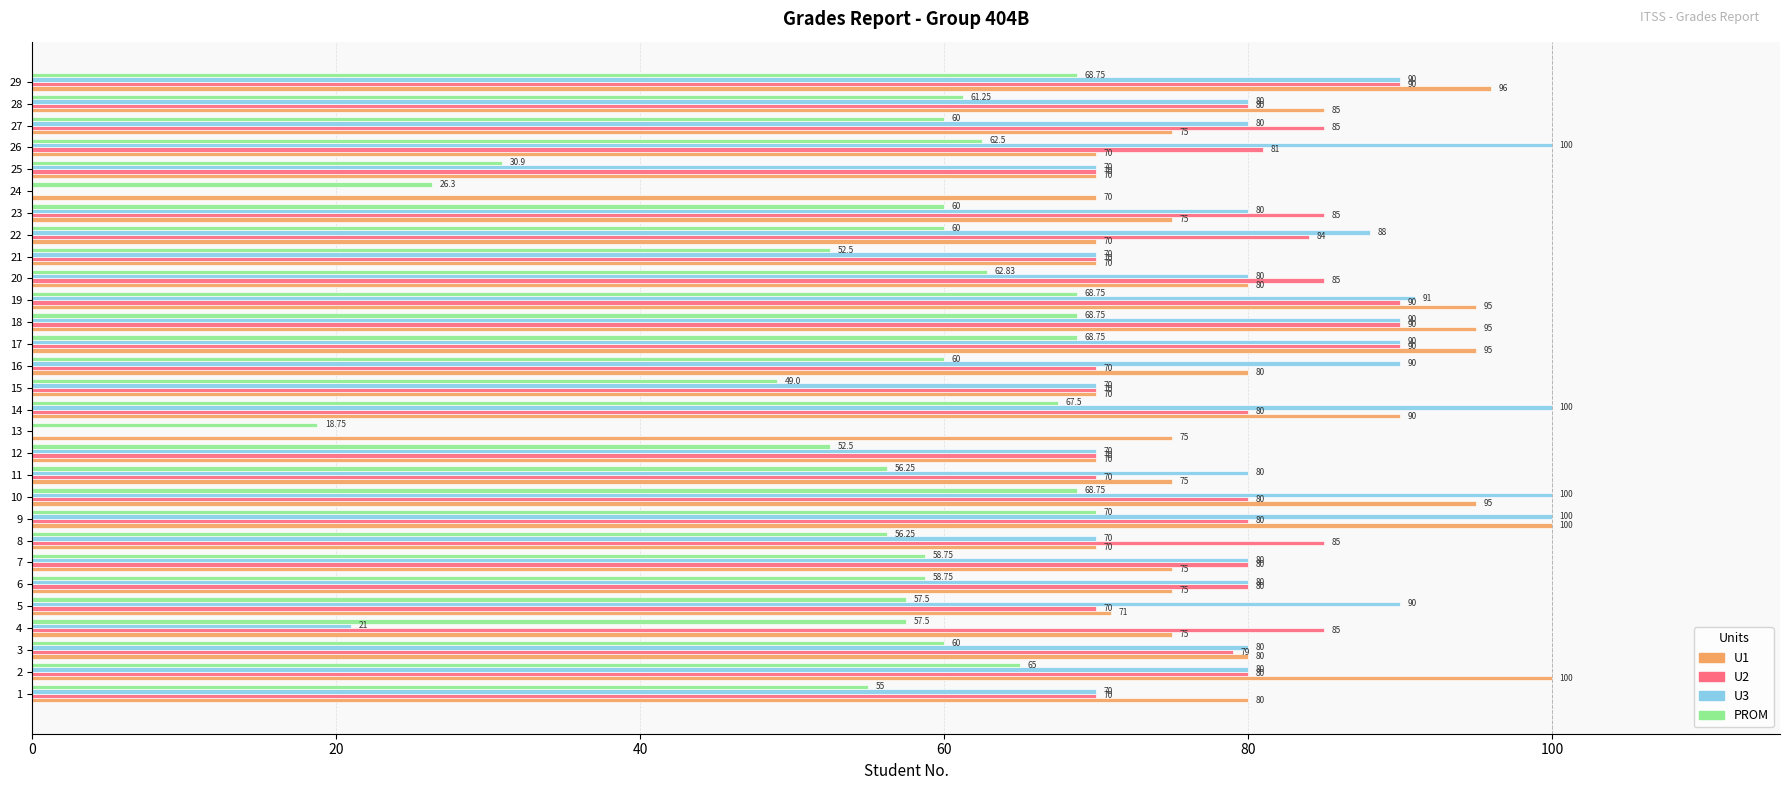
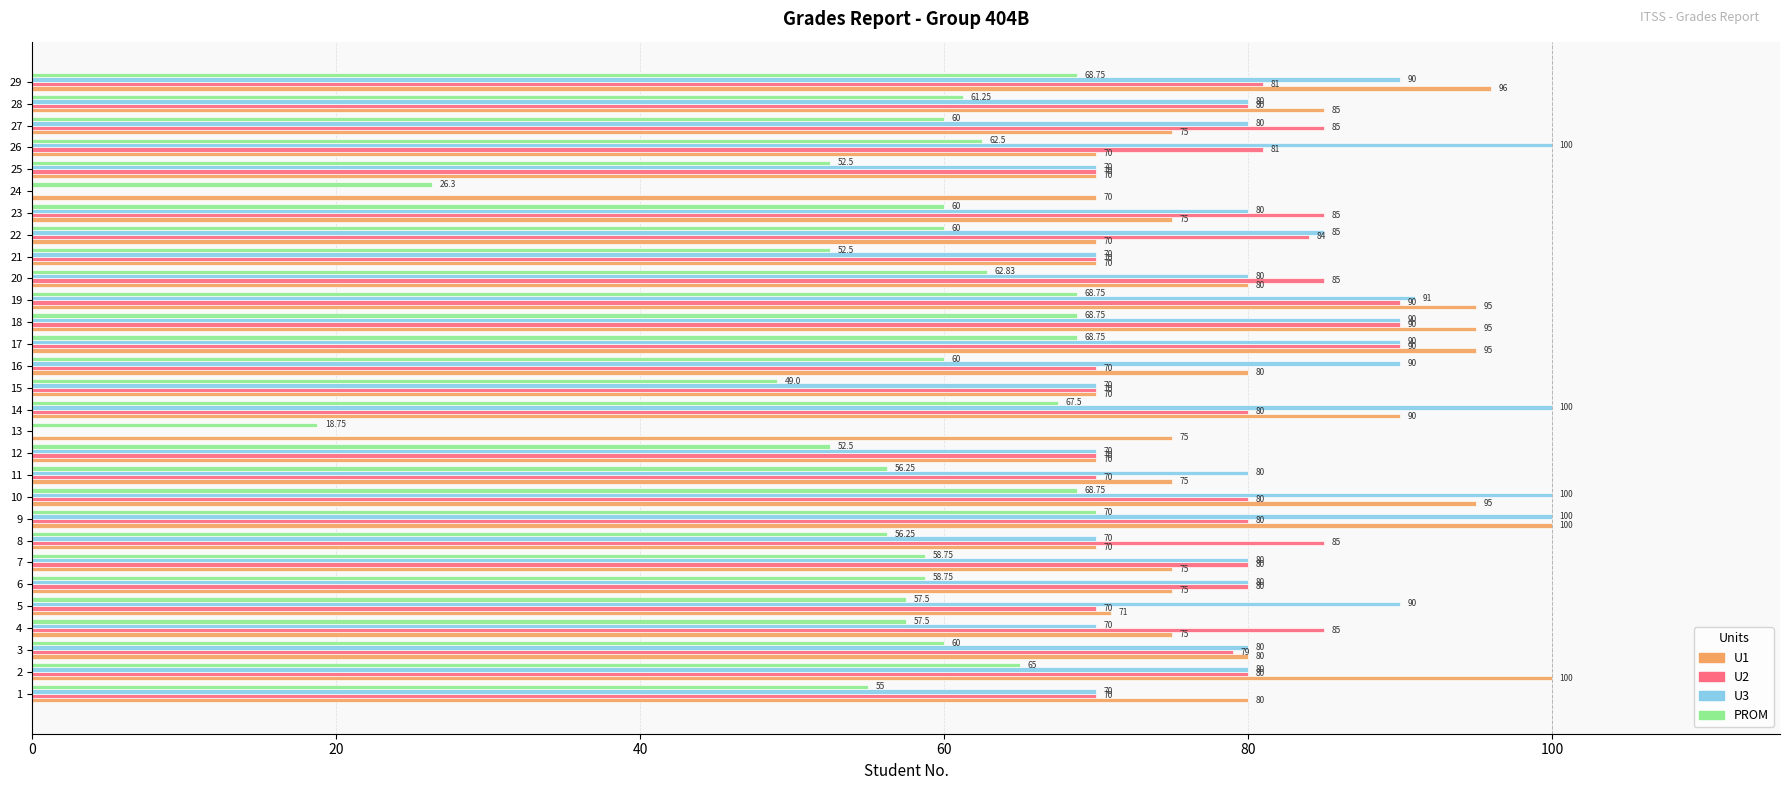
  {
    "U1": {
      "29": 96,
      "28": 85,
      "27": 75,
      "26": 70,
      "24": 70,
      "23": 75,
      "22": 70,
      "20": 80,
      "19": 95,
      "18": 95,
      "17": 95,
      "16": 80,
      "14": 90,
      "13": 75,
      "11": 75,
      "10": 95,
      "9": 100,
      "8": 70,
      "7": 75,
      "6": 75,
      "5": 71,
      "4": 75,
      "3": 80,
      "2": 100,
      "1": 80
    },
    "U2": {
-     "29": 90,
+     "29": 81,
      "27": 85,
      "26": 81,
      "23": 85,
      "22": 84,
      "20": 85,
      "19": 90,
      "16": 70,
      "14": 80,
      "11": 70,
      "10": 80,
      "9": 80,
      "8": 85,
      "5": 70,
      "4": 85,
      "3": 79
    },
    "U3": {
      "27": 80,
      "26": 100,
      "23": 80,
-     "22": 88,
+     "22": 85,
      "20": 80,
      "19": 91,
      "16": 90,
      "14": 100,
      "11": 80,
      "10": 100,
      "9": 100,
      "8": 70,
      "5": 90,
-     "4": 21,
+     "4": 70,
      "3": 80
    },
    "PROM": {
      "29": 68.75,
      "28": 61.25,
      "27": 60,
      "26": 62.5,
-     "25": 30.9,
+     "25": 52.5,
      "24": 26.3,
      "23": 60,
      "22": 60,
      "21": 52.5,
      "20": 62.83,
      "19": 68.75,
      "18": 68.75,
      "17": 68.75,
      "16": 60,
      "15": 49.0,
      "14": 67.5,
      "13": 18.75,
      "12": 52.5,
      "11": 56.25,
      "10": 68.75,
      "9": 70,
      "8": 56.25,
      "7": 58.75,
      "6": 58.75,
      "5": 57.5,
      "4": 57.5,
      "3": 60,
      "2": 65,
      "1": 55
    }
  }
